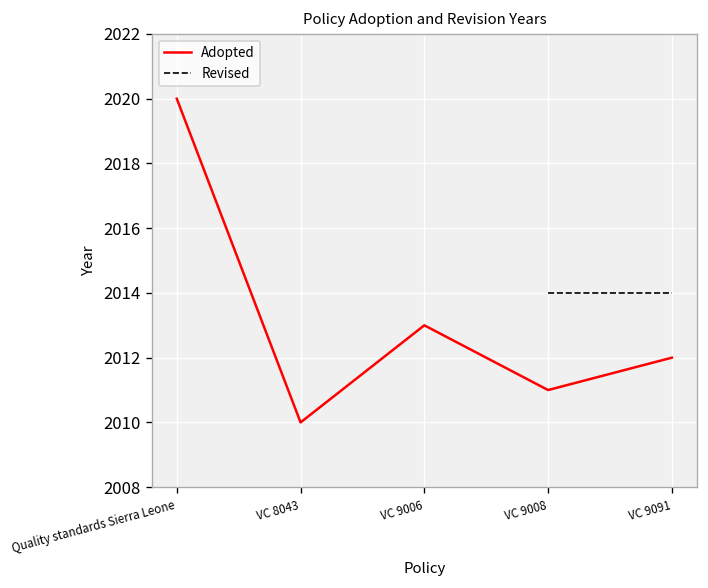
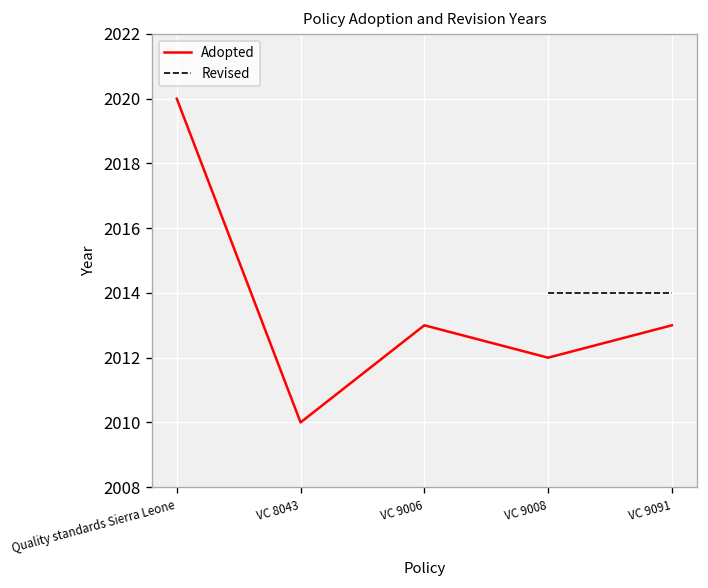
  {
    "Adopted": {
      "Quality standards Sierra Leone": 2020,
      "VC 8043": 2010,
      "VC 9006": 2013,
-     "VC 9008": 2011,
-     "VC 9091": 2012
+     "VC 9008": 2012,
+     "VC 9091": 2013
    },
    "Revised": {
      "VC 8043": 2014,
      "VC 9008": 2014,
      "VC 9091": 2014
    }
  }
